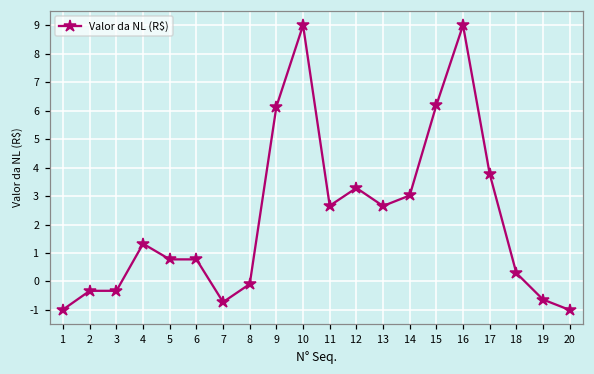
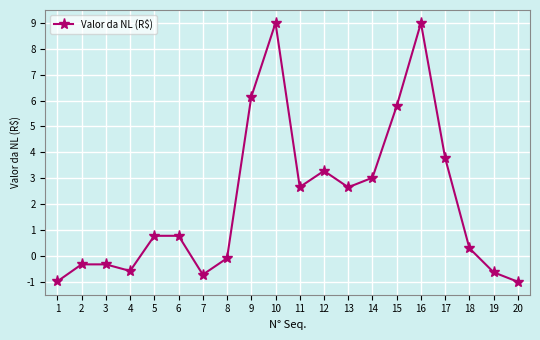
  {
    "1": -1.0,
    "2": -0.3,
    "3": -0.3,
-   "4": 1.3,
+   "4": -0.6,
    "5": 0.8,
    "6": 0.8,
    "7": -0.7,
    "8": -0.1,
    "9": 6.1,
    "10": 9.0,
    "11": 2.7,
    "12": 3.3,
    "13": 2.7,
    "14": 3.0,
-   "15": 6.2,
+   "15": 5.8,
    "16": 9.0,
    "17": 3.8,
    "18": 0.3,
    "19": -0.6,
    "20": -1.0
  }
